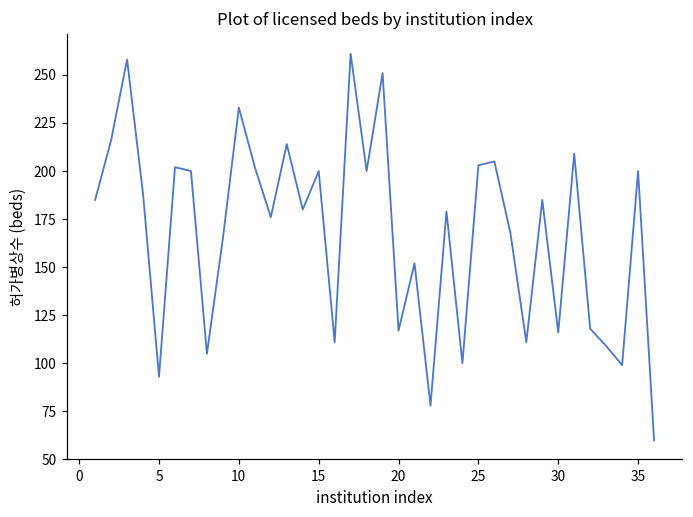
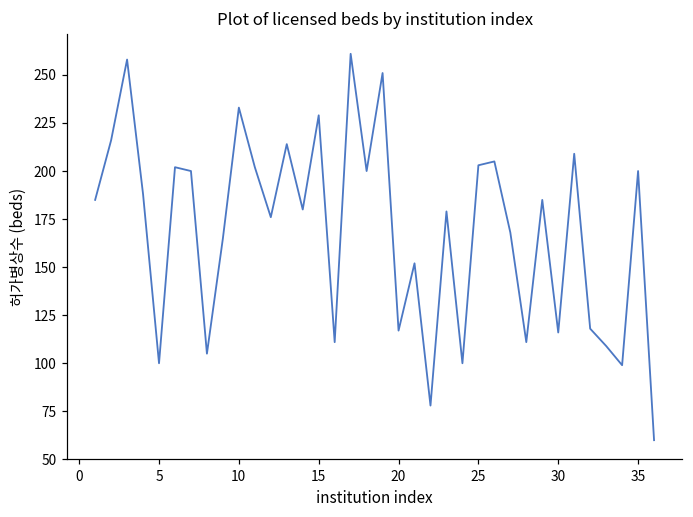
  {
-   "5": 93,
+   "5": 100,
    "10": 233,
-   "15": 200,
+   "15": 229,
    "20": 117,
    "25": 203,
    "30": 116,
    "35": 200
  }
